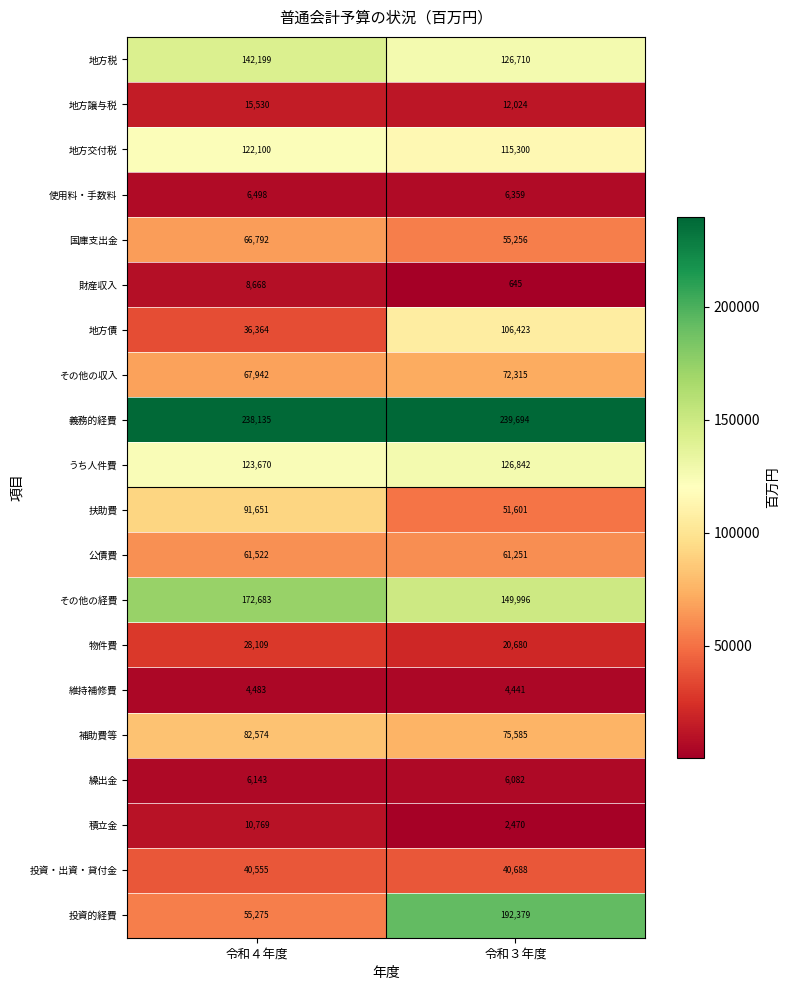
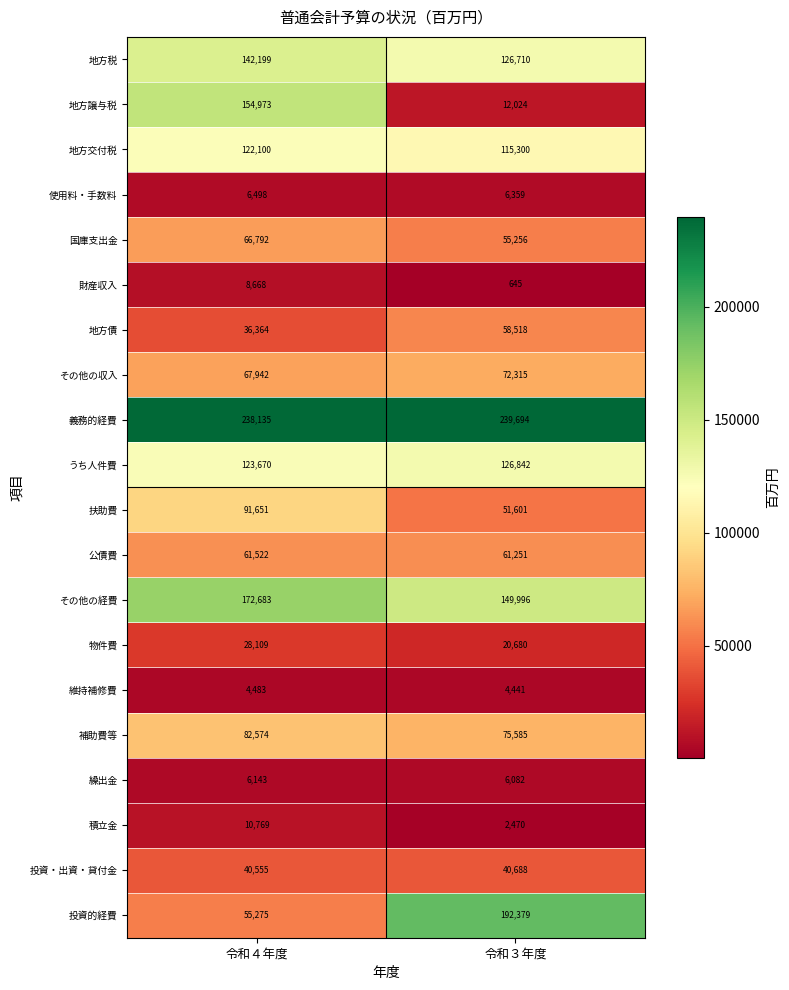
  {
    "地方税": {
      "令和４年度": "142,199",
      "令和３年度": "126,710"
    },
    "地方譲与税": {
-     "令和４年度": "15,530",
+     "令和４年度": "154,973",
      "令和３年度": "12,024"
    },
    "地方交付税": {
      "令和４年度": "122,100",
      "令和３年度": "115,300"
    },
    "使用料・手数料": {
      "令和４年度": "6,498",
      "令和３年度": "6,359"
    },
    "国庫支出金": {
      "令和４年度": "66,792",
      "令和３年度": "55,256"
    },
    "財産収入": {
      "令和４年度": "8,668",
      "令和３年度": "645"
    },
    "地方債": {
      "令和４年度": "36,364",
-     "令和３年度": "106,423"
+     "令和３年度": "58,518"
    },
    "その他の収入": {
      "令和４年度": "67,942",
      "令和３年度": "72,315"
    },
    "義務的経費": {
      "令和４年度": "238,135",
      "令和３年度": "239,694"
    },
    "うち人件費": {
      "令和４年度": "123,670",
      "令和３年度": "126,842"
    },
    "扶助費": {
      "令和４年度": "91,651",
      "令和３年度": "51,601"
    },
    "公債費": {
      "令和４年度": "61,522",
      "令和３年度": "61,251"
    },
    "その他の経費": {
      "令和４年度": "172,683",
      "令和３年度": "149,996"
    },
    "物件費": {
      "令和４年度": "28,109",
      "令和３年度": "20,680"
    },
    "維持補修費": {
      "令和４年度": "4,483",
      "令和３年度": "4,441"
    },
    "補助費等": {
      "令和４年度": "82,574",
      "令和３年度": "75,585"
    },
    "繰出金": {
      "令和４年度": "6,143",
      "令和３年度": "6,082"
    },
    "積立金": {
      "令和４年度": "10,769",
      "令和３年度": "2,470"
    },
    "投資・出資・貸付金": {
      "令和４年度": "40,555",
      "令和３年度": "40,688"
    },
    "投資的経費": {
      "令和４年度": "55,275",
      "令和３年度": "192,379"
    }
  }
